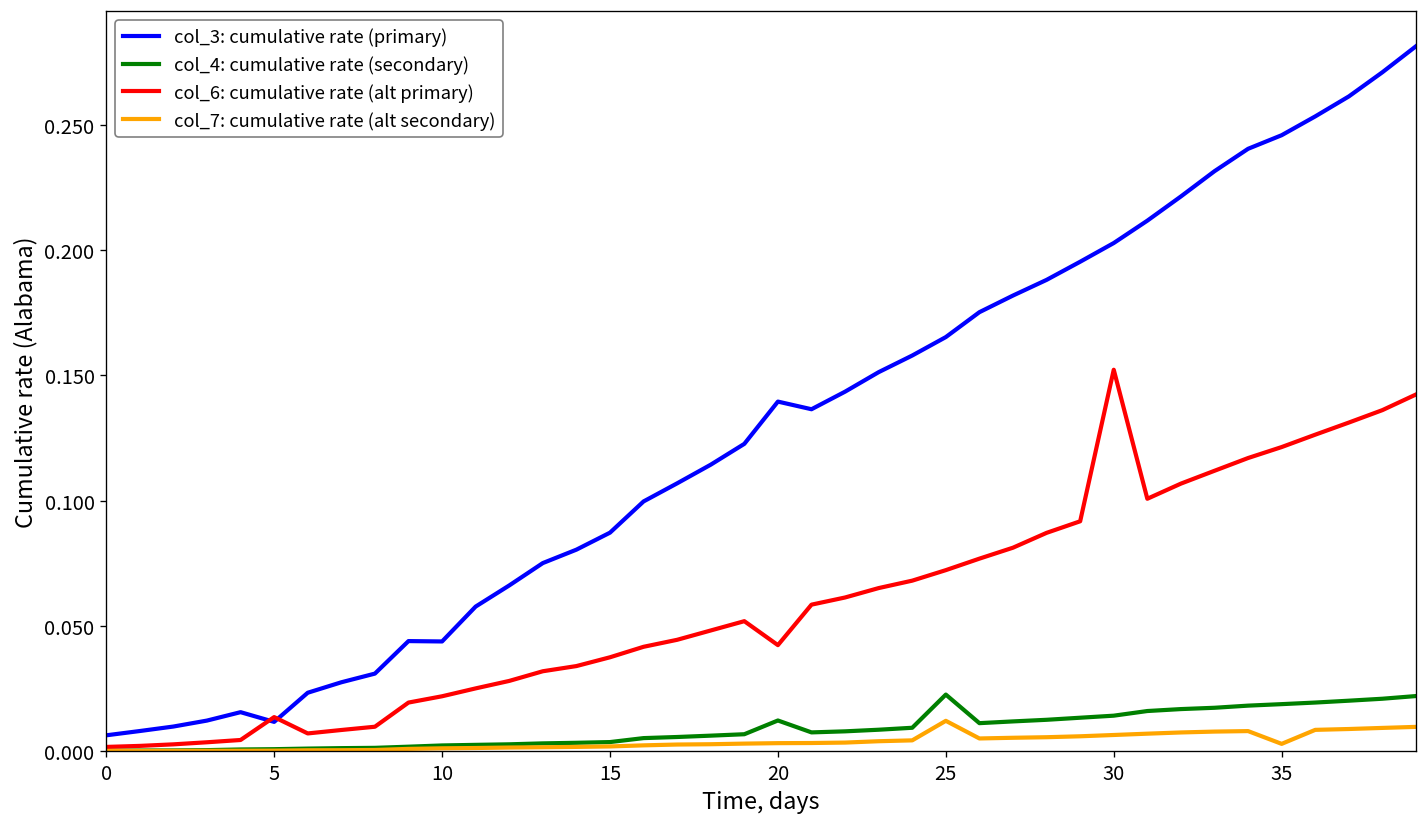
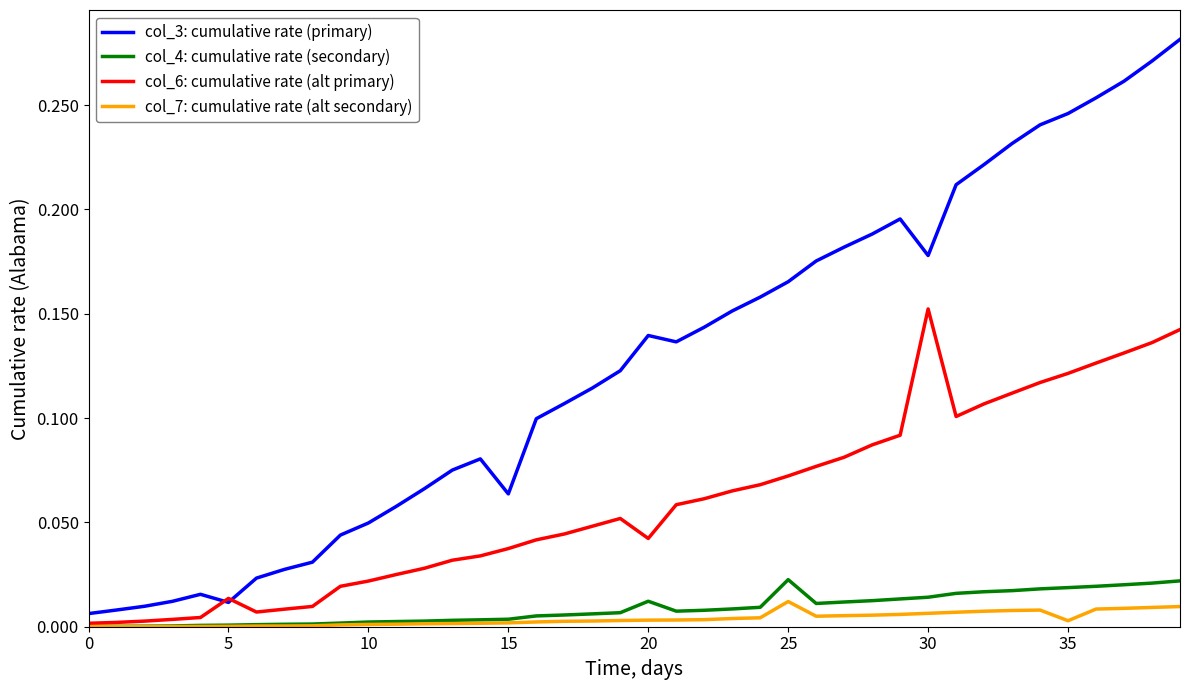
  {
    "col_3: cumulative rate (primary)": {
      "0": 0.006,
      "5": 0.012,
-     "10": 0.044,
-     "15": 0.087,
+     "10": 0.050,
+     "15": 0.064,
      "20": 0.140,
      "25": 0.165,
-     "30": 0.203,
+     "30": 0.178,
      "35": 0.246
    },
    "col_4: cumulative rate (secondary)": {
      "15": 0.004,
      "20": 0.012,
      "25": 0.023,
      "30": 0.014,
      "35": 0.019
    },
    "col_6: cumulative rate (alt primary)": {
      "0": 0.002,
      "5": 0.014,
      "10": 0.022,
      "15": 0.037,
      "20": 0.042,
      "25": 0.072,
      "30": 0.152,
      "35": 0.121
    },
    "col_7: cumulative rate (alt secondary)": {
      "15": 0.002,
      "20": 0.003,
      "25": 0.012,
      "30": 0.006,
      "35": 0.003
    }
  }
